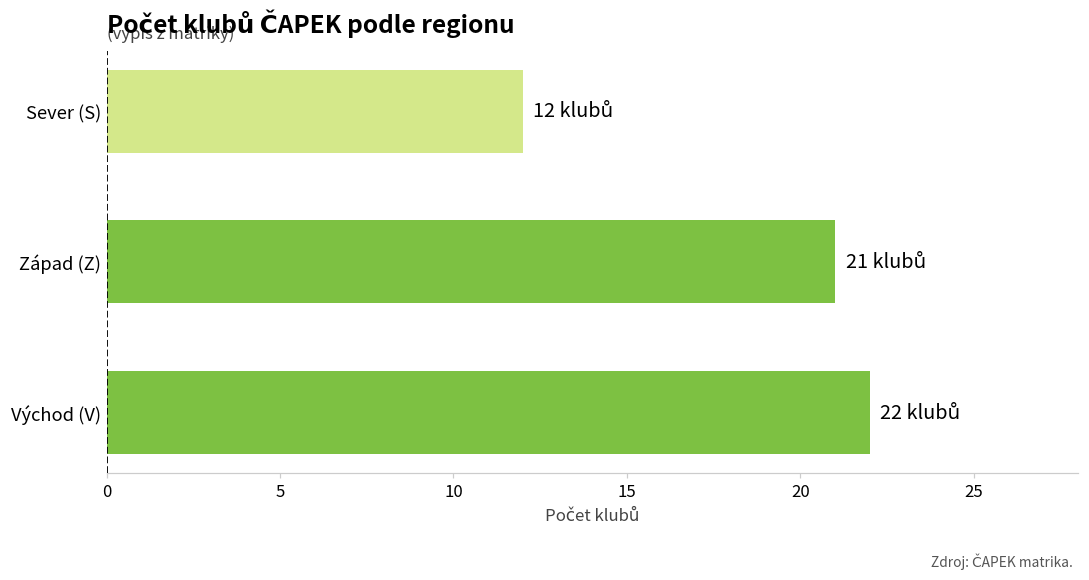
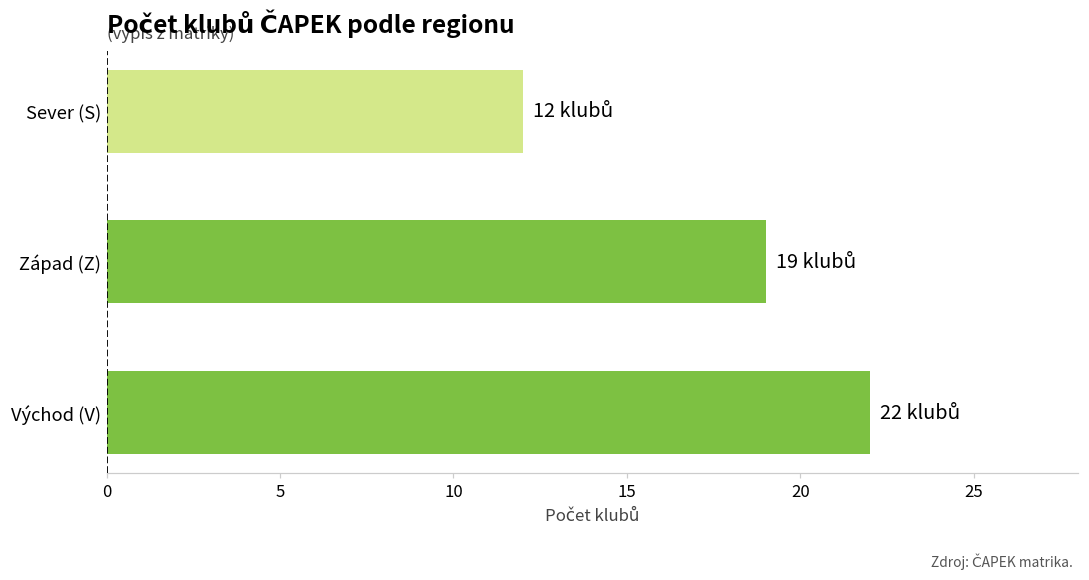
  {
    "Sever (S)": 12,
-   "Západ (Z)": 21,
+   "Západ (Z)": 19,
    "Východ (V)": 22
  }
